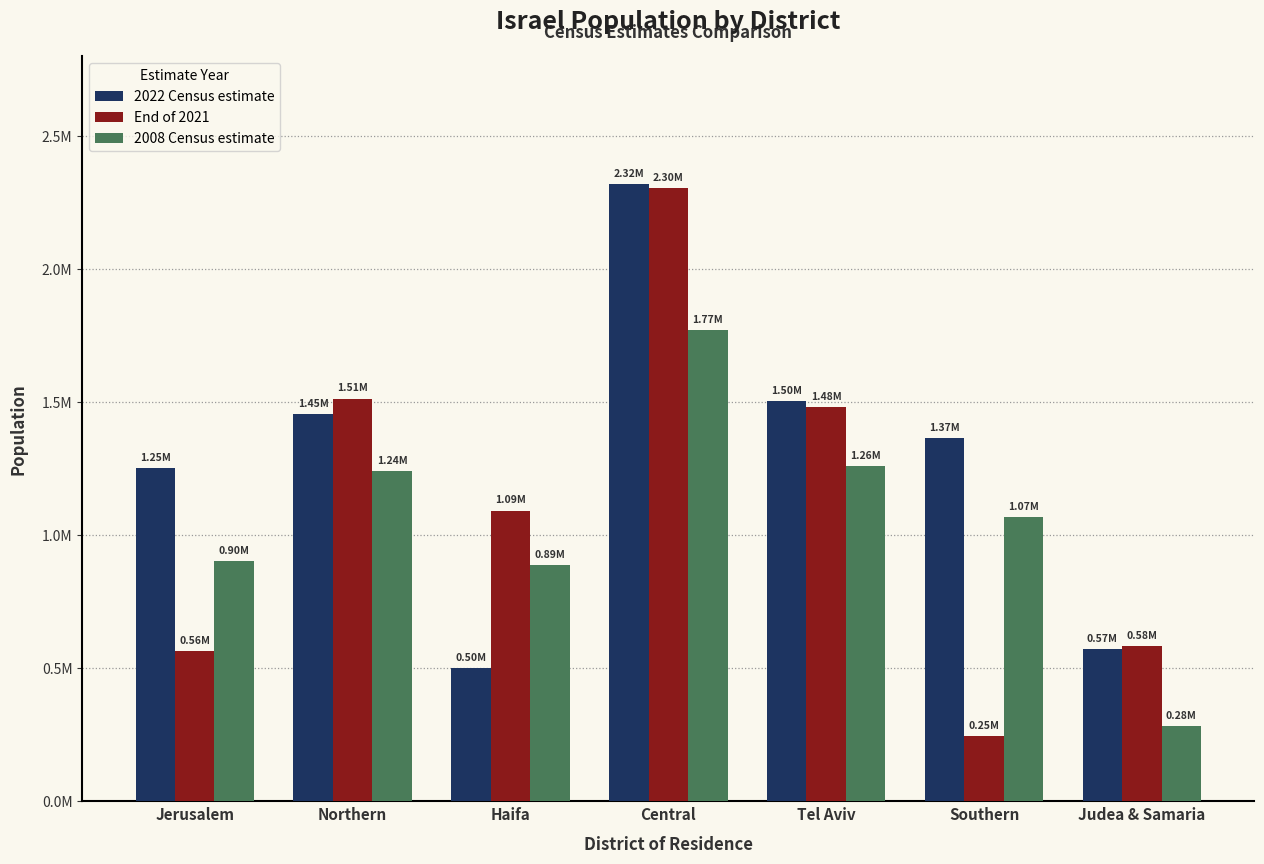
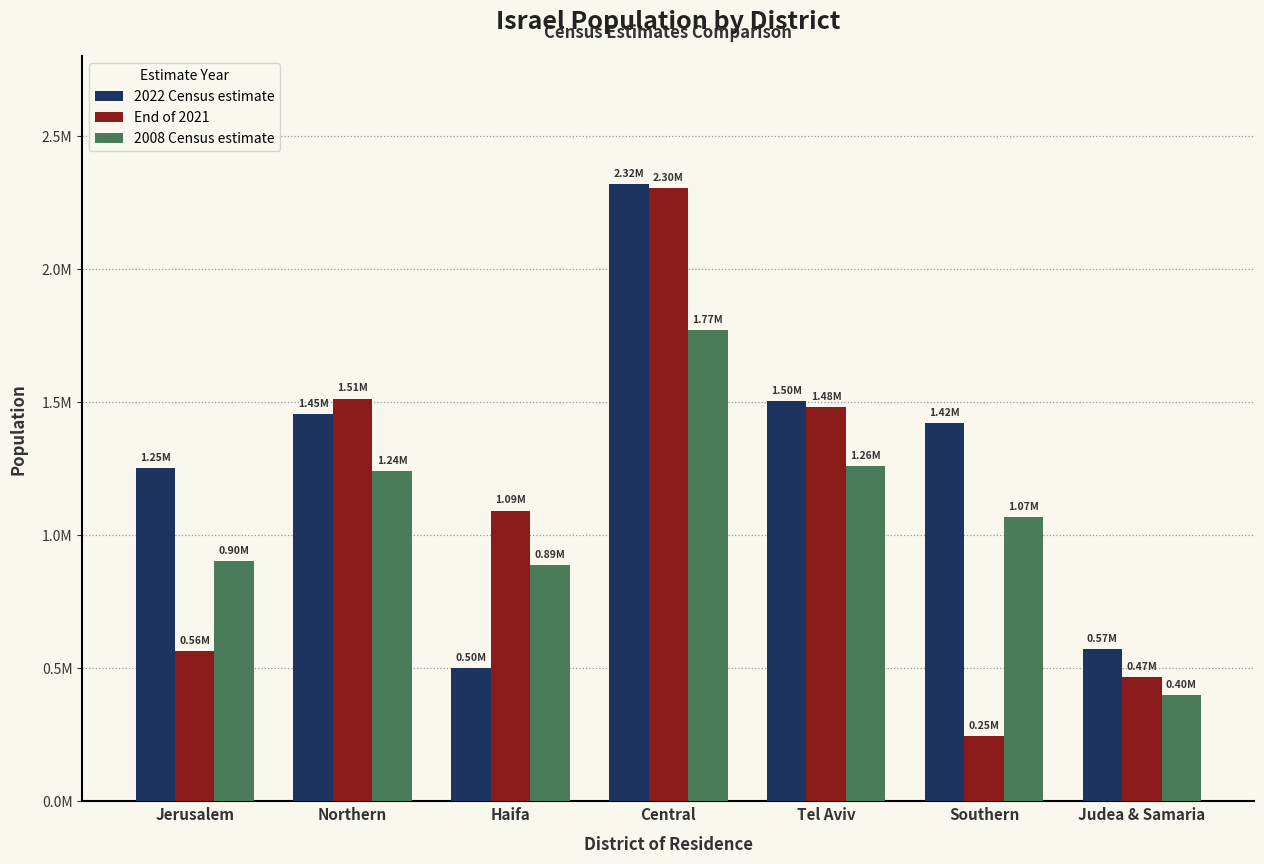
  {
    "2022 Census estimate": {
      "Jerusalem": "1.25M",
      "Northern": "1.45M",
      "Haifa": "0.50M",
      "Central": "2.32M",
      "Tel Aviv": "1.50M",
-     "Southern": "1.37M",
+     "Southern": "1.42M",
      "Judea & Samaria": "0.57M"
    },
    "End of 2021": {
      "Jerusalem": "0.56M",
      "Northern": "1.51M",
      "Haifa": "1.09M",
      "Central": "2.30M",
      "Tel Aviv": "1.48M",
      "Southern": "0.25M",
-     "Judea & Samaria": "0.58M"
+     "Judea & Samaria": "0.47M"
    },
    "2008 Census estimate": {
      "Jerusalem": "0.90M",
      "Northern": "1.24M",
      "Haifa": "0.89M",
      "Central": "1.77M",
      "Tel Aviv": "1.26M",
      "Southern": "1.07M",
-     "Judea & Samaria": "0.28M"
+     "Judea & Samaria": "0.40M"
    }
  }
